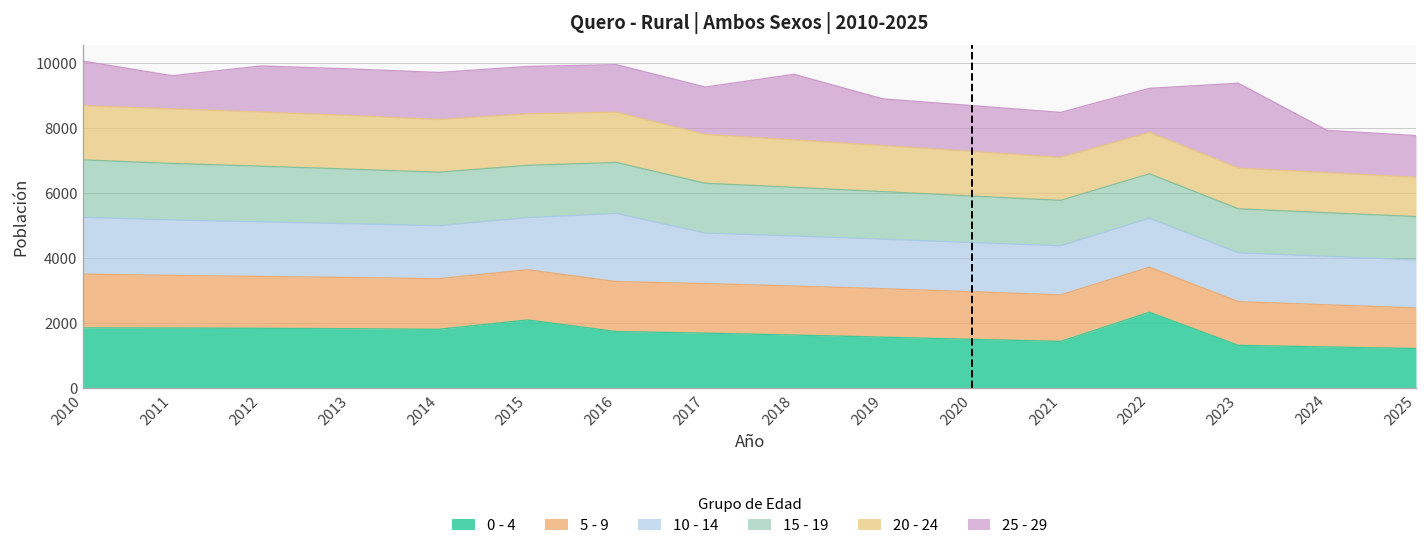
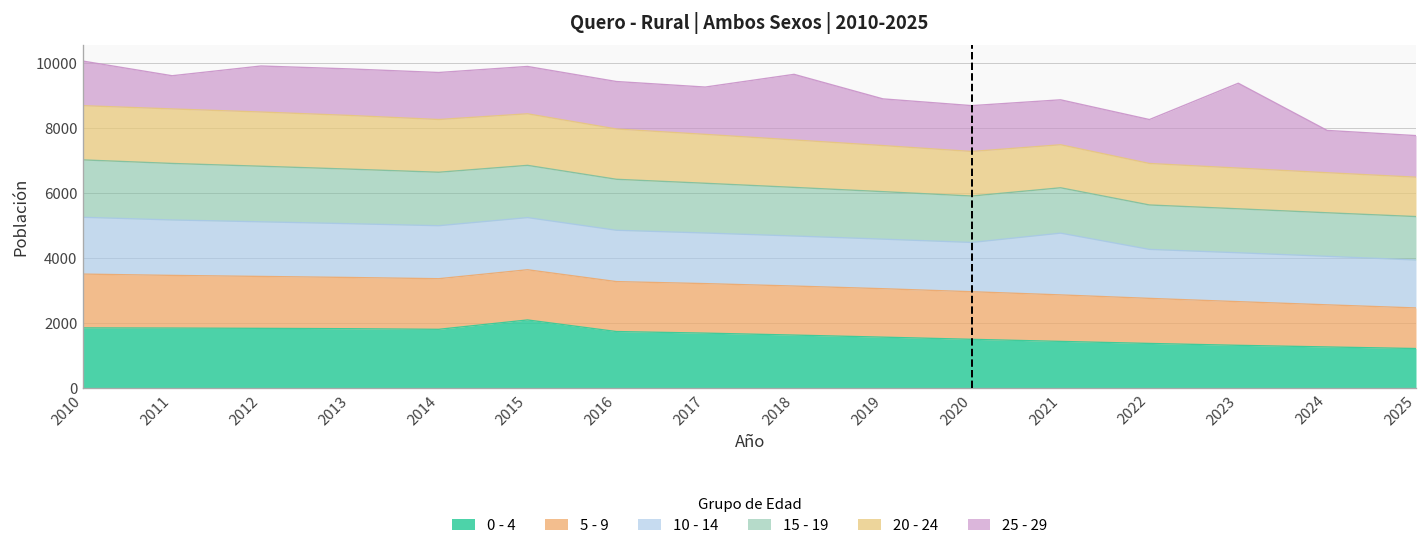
  {
    "0 - 4": {
      "2010": 1800,
      "2011": 1800,
      "2012": 1800,
      "2013": 1800,
      "2014": 1800,
      "2015": 2100,
      "2016": 1700,
      "2017": 1700,
      "2018": 1600,
      "2019": 1600,
      "2020": 1500,
      "2021": 1400,
-     "2022": 2300,
+     "2022": 1400,
      "2023": 1300,
      "2024": 1300,
      "2025": 1200
    },
    "10 - 14": {
      "2010": 1800,
      "2011": 1700,
      "2012": 1700,
      "2013": 1700,
      "2014": 1600,
      "2015": 1600,
-     "2016": 2100,
+     "2016": 1600,
      "2017": 1600,
      "2018": 1500,
      "2019": 1500,
      "2020": 1500,
-     "2021": 1500,
+     "2021": 1900,
      "2022": 1500,
      "2023": 1500,
      "2024": 1500,
      "2025": 1500
    },
    "15 - 19": {
      "2010": 1800,
      "2011": 1700,
      "2012": 1700,
      "2013": 1700,
      "2014": 1600,
      "2015": 1600,
      "2016": 1600,
      "2017": 1500,
      "2018": 1500,
      "2019": 1500,
      "2020": 1400,
      "2021": 1400,
      "2022": 1400,
      "2023": 1400,
      "2024": 1300,
      "2025": 1300
    },
    "25 - 29": {
      "2010": 1400,
      "2011": 1000,
      "2012": 1400,
      "2013": 1400,
      "2014": 1400,
      "2015": 1500,
      "2016": 1500,
      "2017": 1500,
      "2018": 2000,
      "2019": 1400,
      "2020": 1400,
      "2021": 1400,
      "2022": 1400,
      "2023": 2600,
      "2024": 1300,
      "2025": 1300
    }
  }
